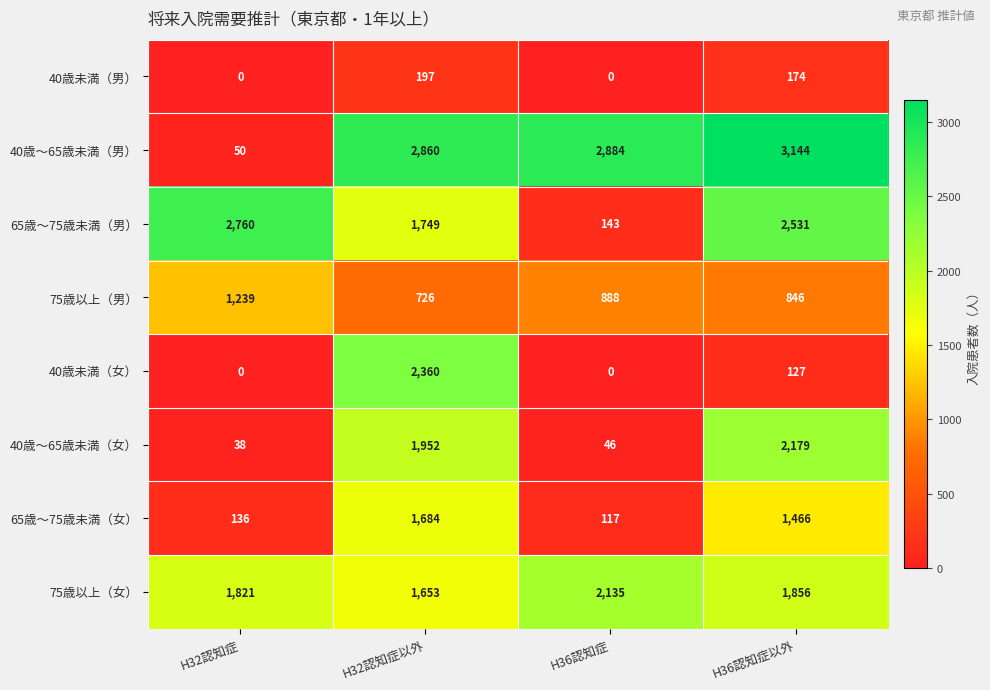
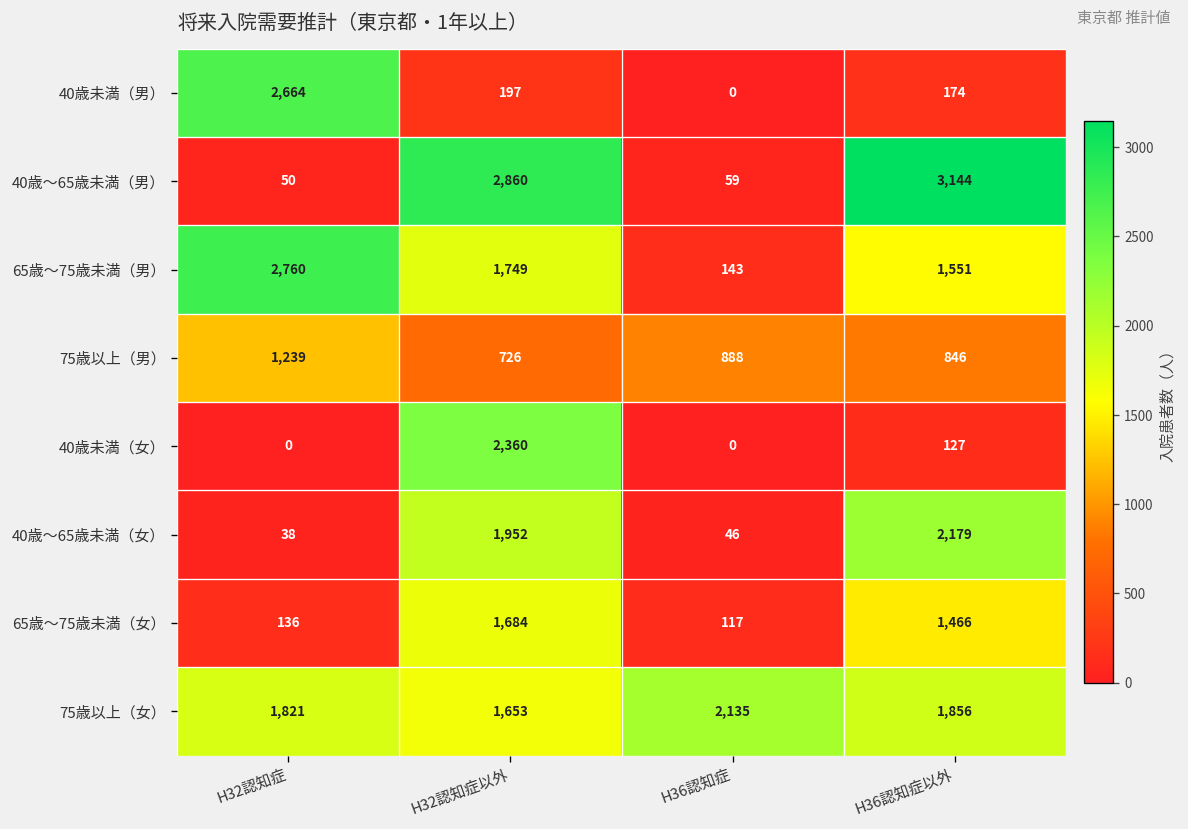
  {
    "40歳未満（男）": {
-     "H32認知症": "0",
+     "H32認知症": "2,664",
      "H32認知症以外": "197",
      "H36認知症": "0",
      "H36認知症以外": "174"
    },
    "40歳～65歳未満（男）": {
      "H32認知症": "50",
      "H32認知症以外": "2,860",
-     "H36認知症": "2,884",
+     "H36認知症": "59",
      "H36認知症以外": "3,144"
    },
    "65歳～75歳未満（男）": {
      "H32認知症": "2,760",
      "H32認知症以外": "1,749",
      "H36認知症": "143",
-     "H36認知症以外": "2,531"
+     "H36認知症以外": "1,551"
    },
    "75歳以上（男）": {
      "H32認知症": "1,239",
      "H32認知症以外": "726",
      "H36認知症": "888",
      "H36認知症以外": "846"
    },
    "40歳未満（女）": {
      "H32認知症": "0",
      "H32認知症以外": "2,360",
      "H36認知症": "0",
      "H36認知症以外": "127"
    },
    "40歳～65歳未満（女）": {
      "H32認知症": "38",
      "H32認知症以外": "1,952",
      "H36認知症": "46",
      "H36認知症以外": "2,179"
    },
    "65歳～75歳未満（女）": {
      "H32認知症": "136",
      "H32認知症以外": "1,684",
      "H36認知症": "117",
      "H36認知症以外": "1,466"
    },
    "75歳以上（女）": {
      "H32認知症": "1,821",
      "H32認知症以外": "1,653",
      "H36認知症": "2,135",
      "H36認知症以外": "1,856"
    }
  }
